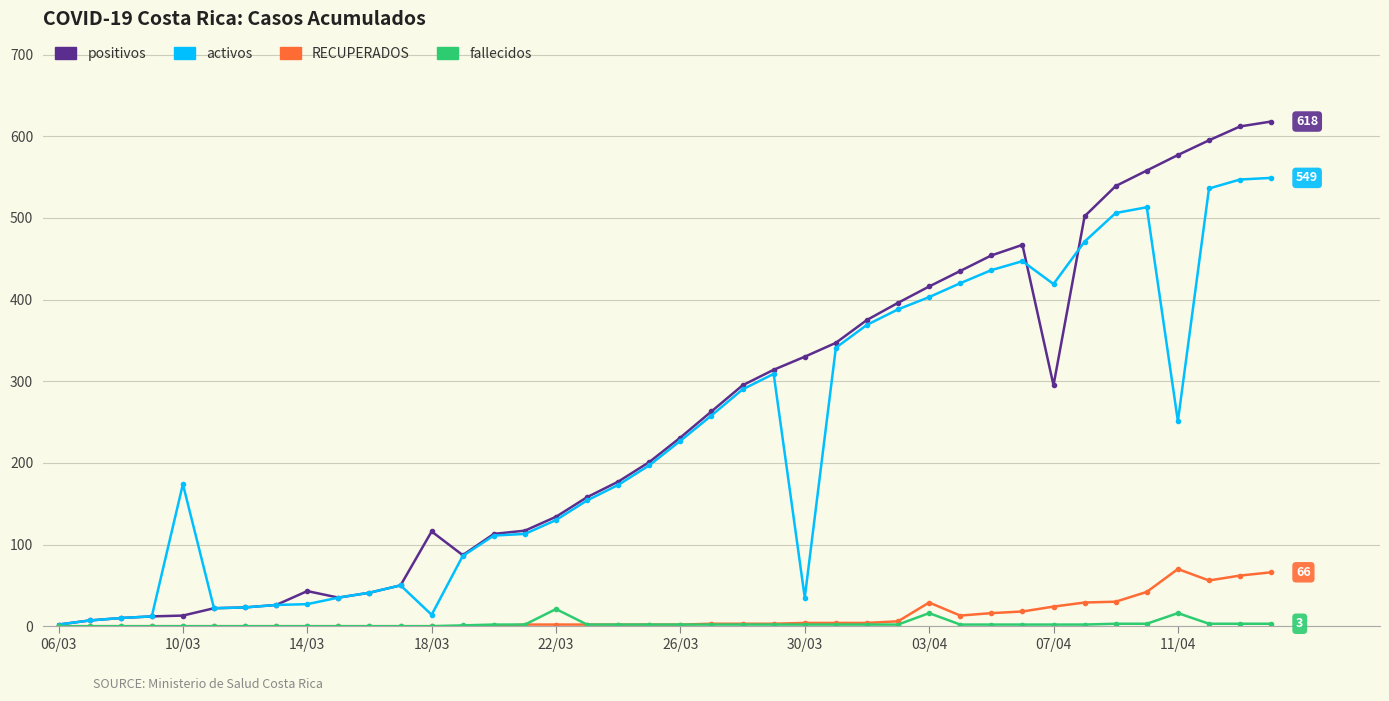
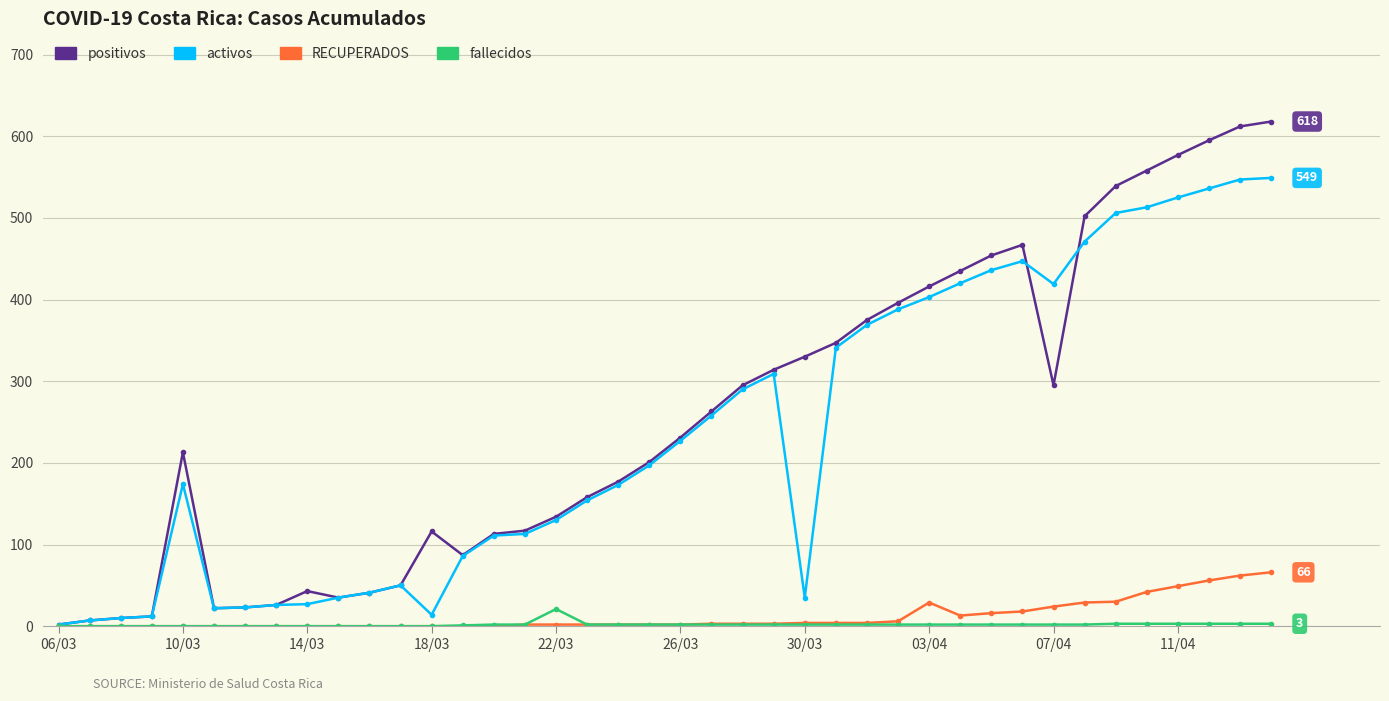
  {
    "positivos": {
-     "10/03": 10,
+     "10/03": 210,
      "14/03": 40,
      "18/03": 120,
      "22/03": 130,
      "26/03": 230,
      "30/03": 330,
      "03/04": 420,
      "07/04": 300,
      "11/04": 580
    },
    "activos": {
      "10/03": 170,
      "14/03": 30,
      "18/03": 10,
      "22/03": 130,
      "26/03": 230,
      "30/03": 40,
      "03/04": 400,
      "07/04": 420,
-     "11/04": 250
+     "11/04": 530
    },
    "RECUPERADOS": {
      "22/03": 0,
      "03/04": 30,
      "07/04": 20,
-     "11/04": 70
+     "11/04": 50
    },
    "fallecidos": {
      "22/03": 20,
-     "03/04": 20,
+     "03/04": 0,
      "07/04": 0,
-     "11/04": 20
+     "11/04": 0
    }
  }
